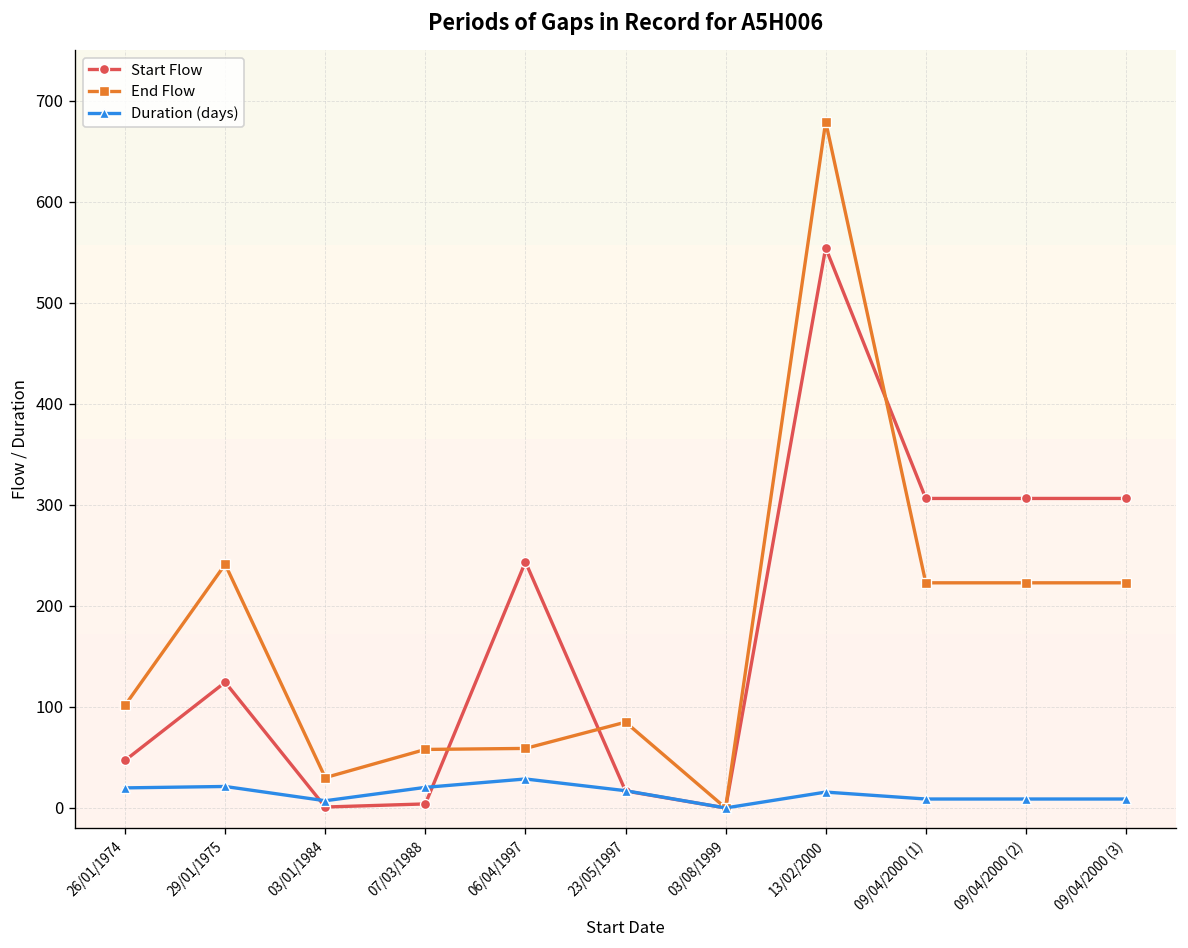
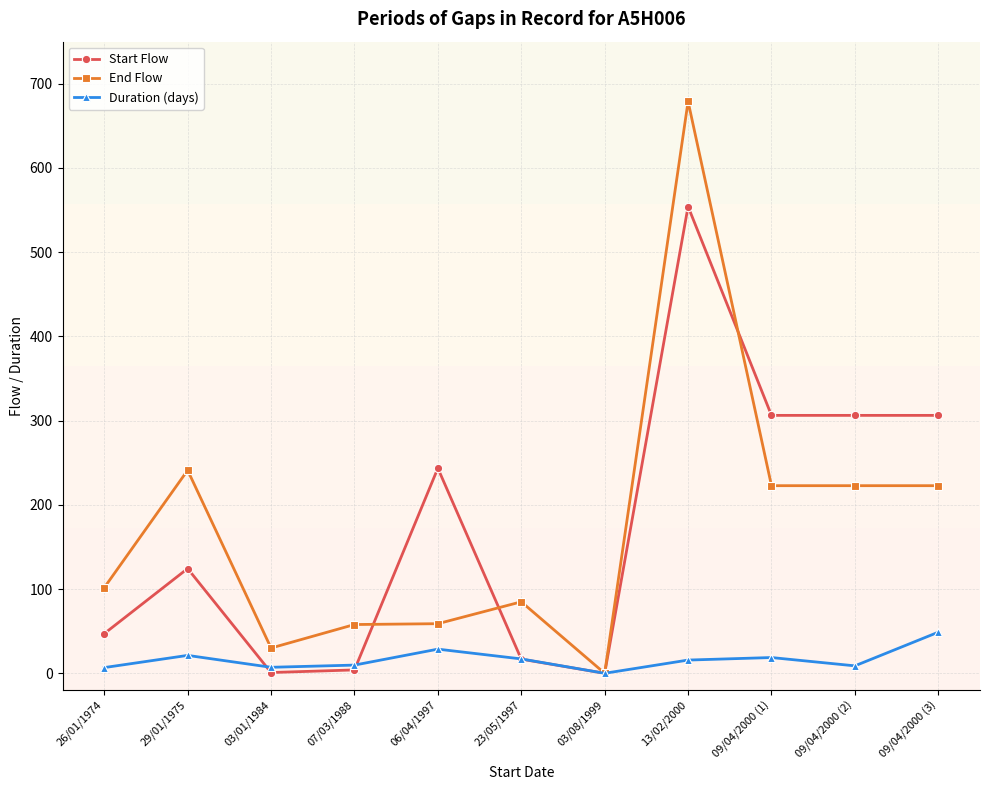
  {
    "Duration (days)": {
-     "26/01/1974": 20,
+     "26/01/1974": 10,
      "29/01/1975": 20,
      "03/01/1984": 10,
-     "07/03/1988": 20,
+     "07/03/1988": 10,
      "06/04/1997": 30,
      "13/02/2000": 20,
-     "09/04/2000 (1)": 10,
+     "09/04/2000 (1)": 20,
      "09/04/2000 (2)": 10,
-     "09/04/2000 (3)": 10
+     "09/04/2000 (3)": 50
    }
  }
